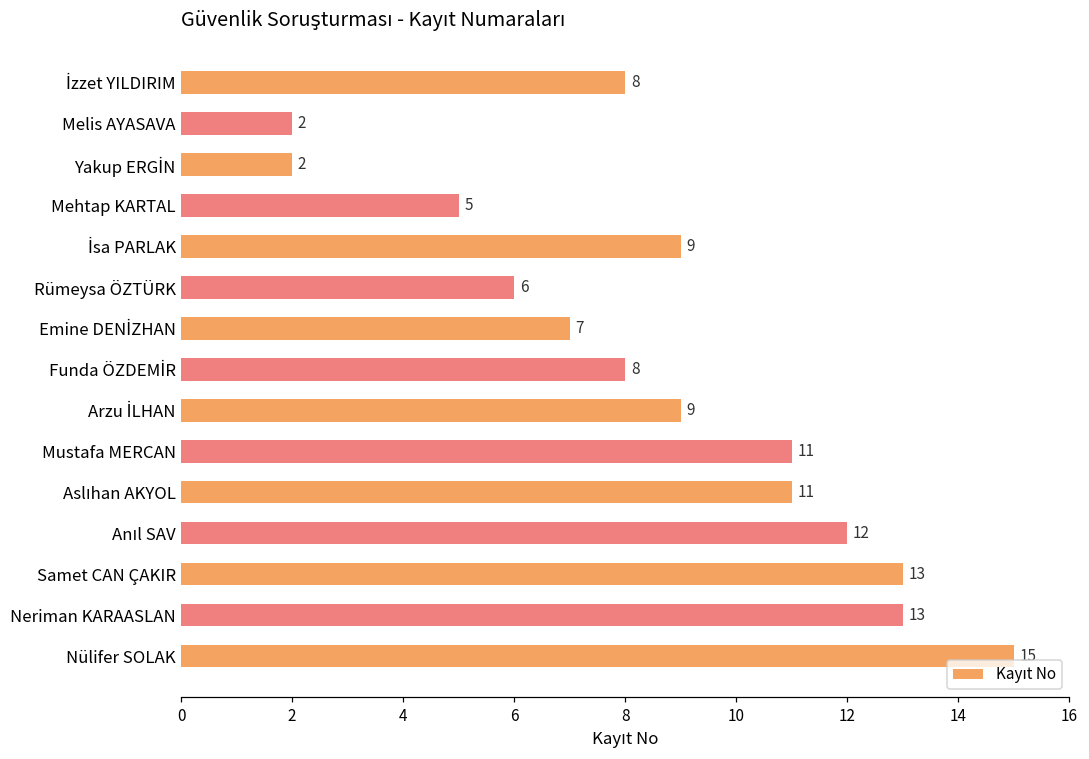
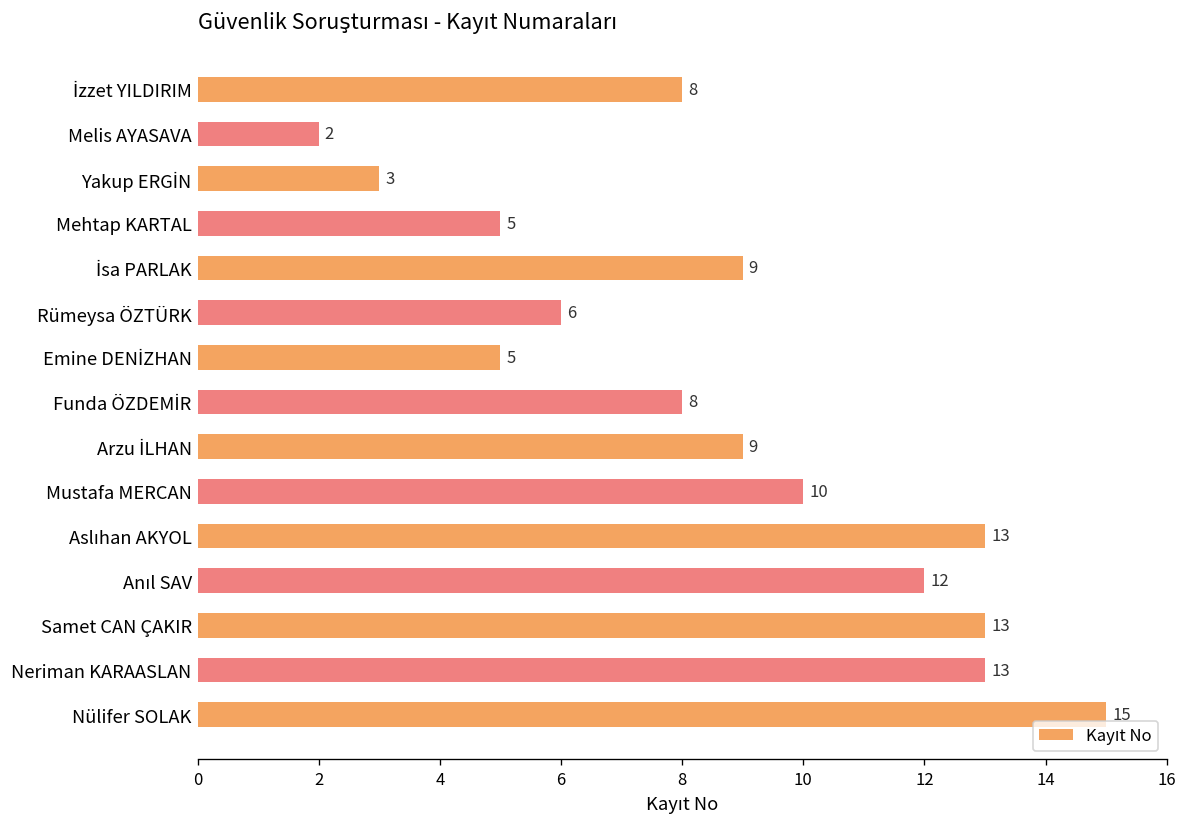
  {
    "İzzet YILDIRIM": 8,
    "Melis AYASAVA": 2,
-   "Yakup ERGİN": 2,
+   "Yakup ERGİN": 3,
    "Mehtap KARTAL": 5,
    "İsa PARLAK": 9,
    "Rümeysa ÖZTÜRK": 6,
-   "Emine DENİZHAN": 7,
+   "Emine DENİZHAN": 5,
    "Funda ÖZDEMİR": 8,
    "Arzu İLHAN": 9,
-   "Mustafa MERCAN": 11,
-   "Aslıhan AKYOL": 11,
+   "Mustafa MERCAN": 10,
+   "Aslıhan AKYOL": 13,
    "Anıl SAV": 12,
    "Samet CAN ÇAKIR": 13,
    "Neriman KARAASLAN": 13
  }
